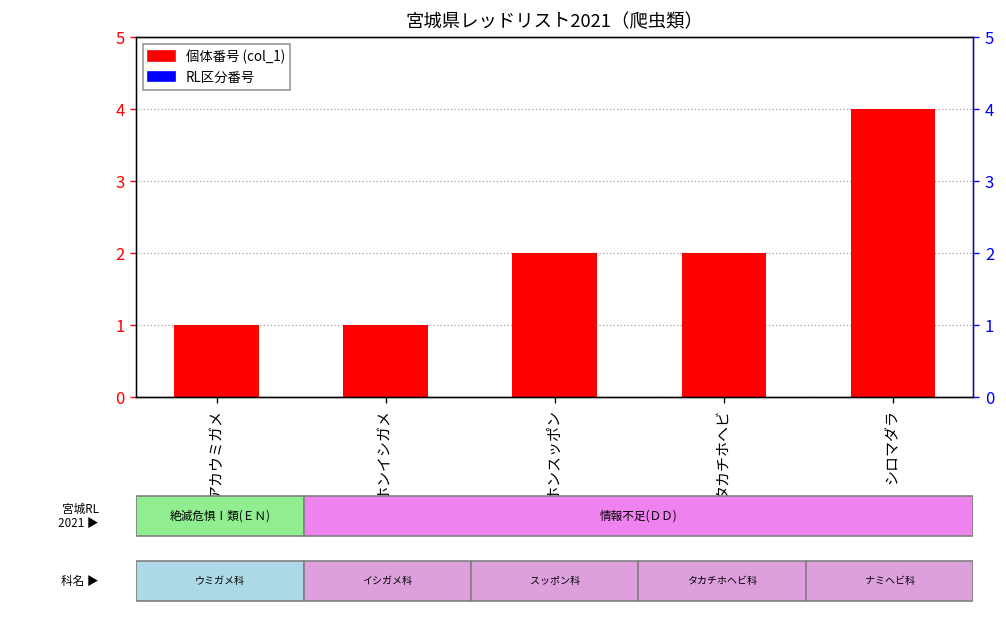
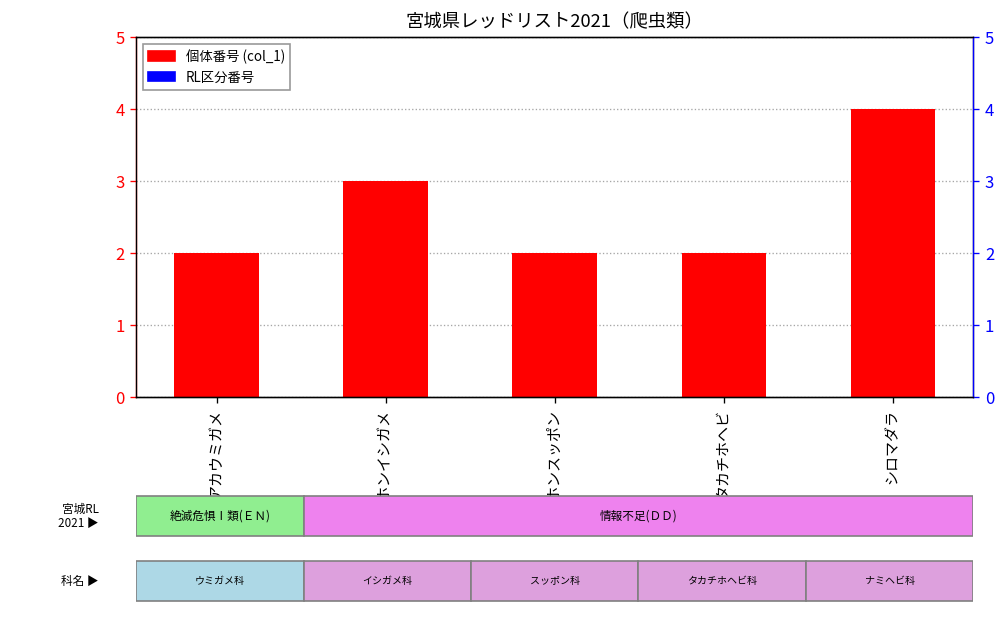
  {
-   "アカウミガメ": 1,
-   "ニホンイシガメ": 1,
+   "アカウミガメ": 2,
+   "ニホンイシガメ": 3,
    "ニホンスッポン": 2,
    "タカチホヘビ": 2,
    "シロマダラ": 4
  }
